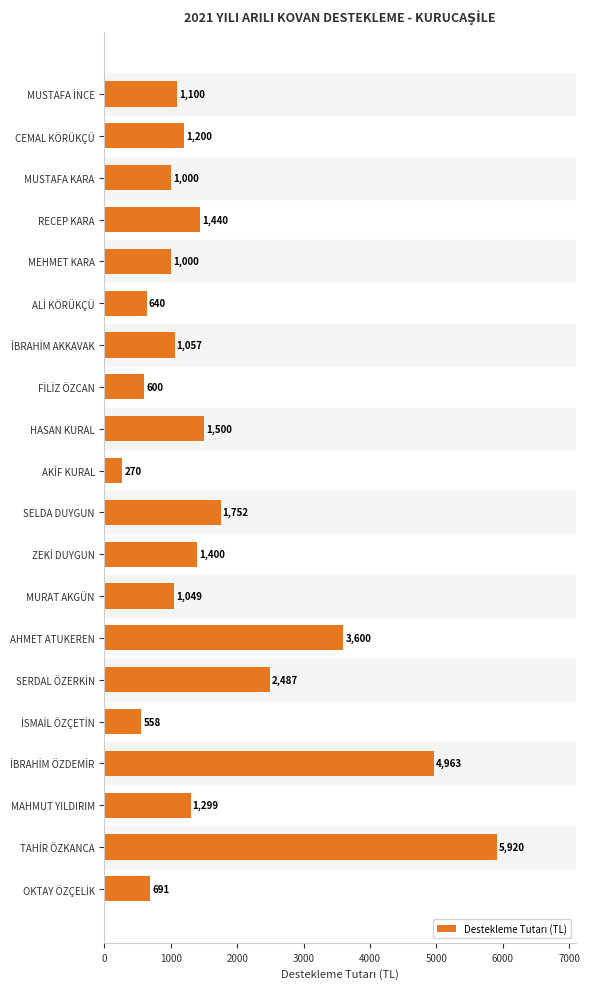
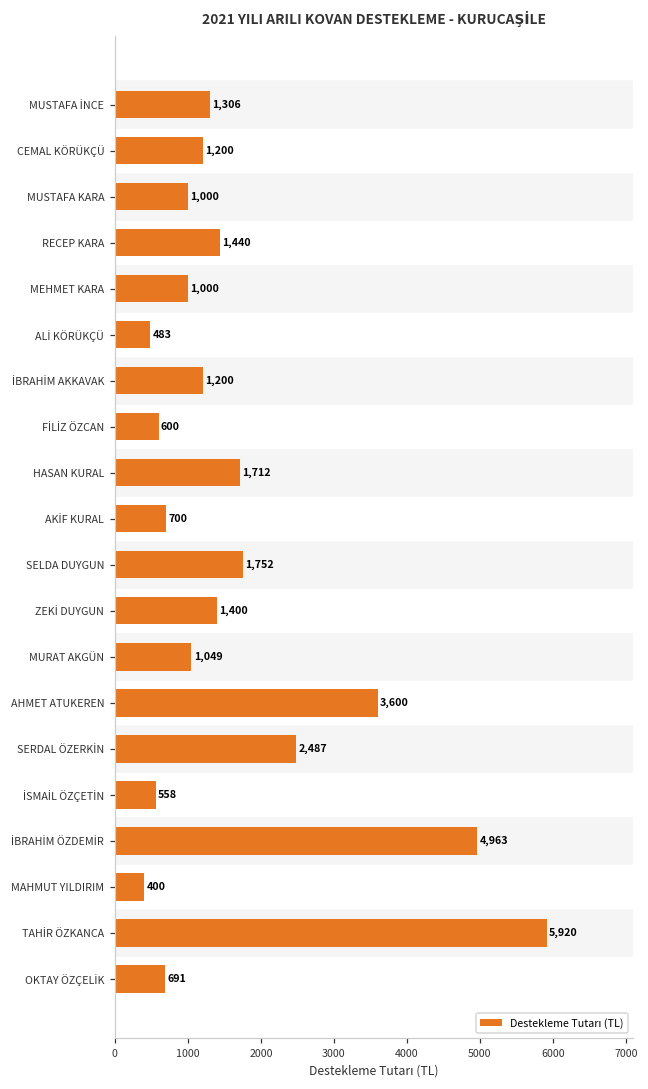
  {
-   "MUSTAFA İNCE": "1,100",
+   "MUSTAFA İNCE": "1,306",
    "CEMAL KÖRÜKÇÜ": "1,200",
    "MUSTAFA KARA": "1,000",
    "RECEP KARA": "1,440",
    "MEHMET KARA": "1,000",
-   "ALİ KÖRÜKÇÜ": "640",
-   "İBRAHİM AKKAVAK": "1,057",
+   "ALİ KÖRÜKÇÜ": "483",
+   "İBRAHİM AKKAVAK": "1,200",
    "FİLİZ ÖZCAN": "600",
-   "HASAN KURAL": "1,500",
-   "AKİF KURAL": "270",
+   "HASAN KURAL": "1,712",
+   "AKİF KURAL": "700",
    "SELDA DUYGUN": "1,752",
    "ZEKİ DUYGUN": "1,400",
    "MURAT AKGÜN": "1,049",
    "AHMET ATUKEREN": "3,600",
    "SERDAL ÖZERKİN": "2,487",
    "İSMAİL ÖZÇETİN": "558",
    "İBRAHİM ÖZDEMİR": "4,963",
-   "MAHMUT YILDIRIM": "1,299",
+   "MAHMUT YILDIRIM": "400",
    "TAHİR ÖZKANCA": "5,920",
    "OKTAY ÖZÇELİK": "691"
  }
